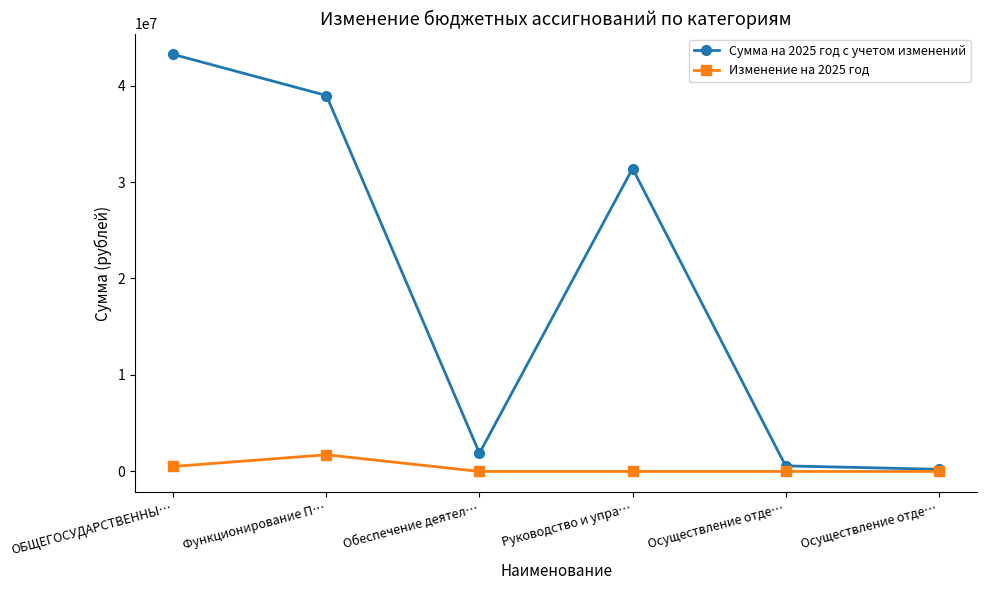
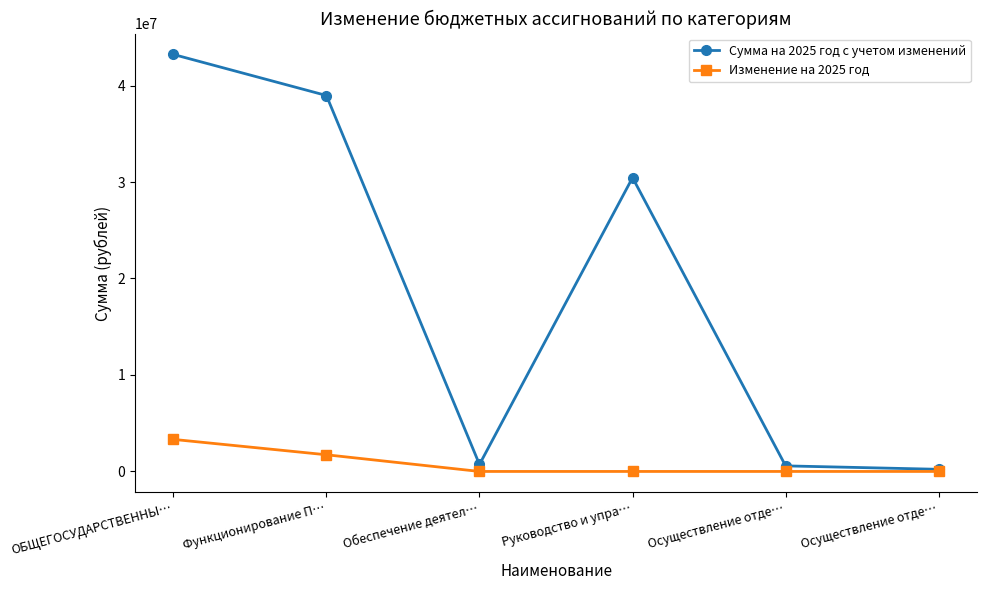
  {
    "Сумма на 2025 год с учетом изменений": {
      "ОБЩЕГОСУДАРСТВЕННЫ…": 43000000,
      "Функционирование П…": 39000000,
-     "Обеспечение деятел…": 2000000,
-     "Руководство и упра…": 31000000
+     "Обеспечение деятел…": 1000000,
+     "Руководство и упра…": 30000000
    },
    "Изменение на 2025 год": {
-     "ОБЩЕГОСУДАРСТВЕННЫ…": 1000000,
+     "ОБЩЕГОСУДАРСТВЕННЫ…": 3000000,
      "Функционирование П…": 2000000,
      "Обеспечение деятел…": 0,
      "Руководство и упра…": 0
    }
  }
